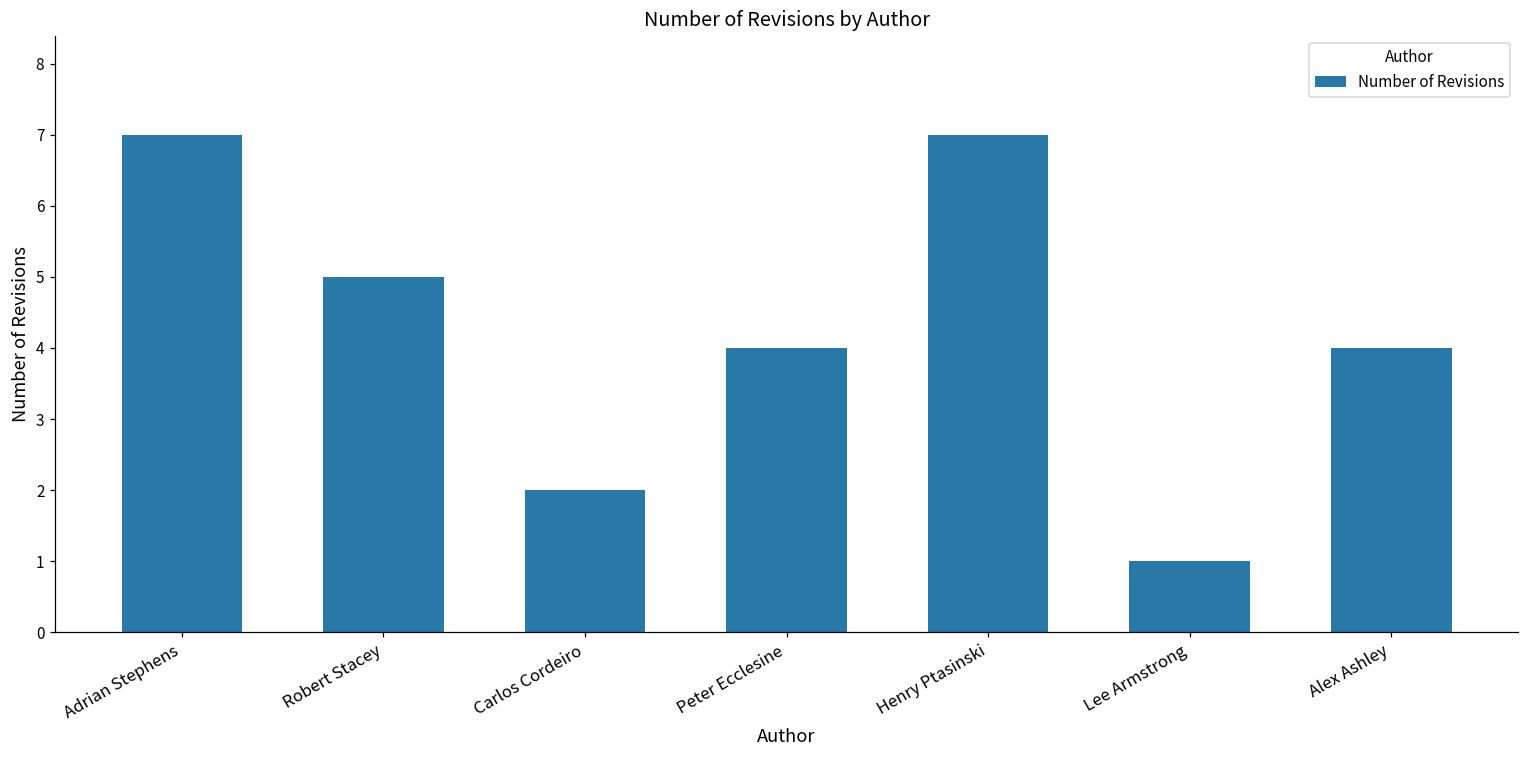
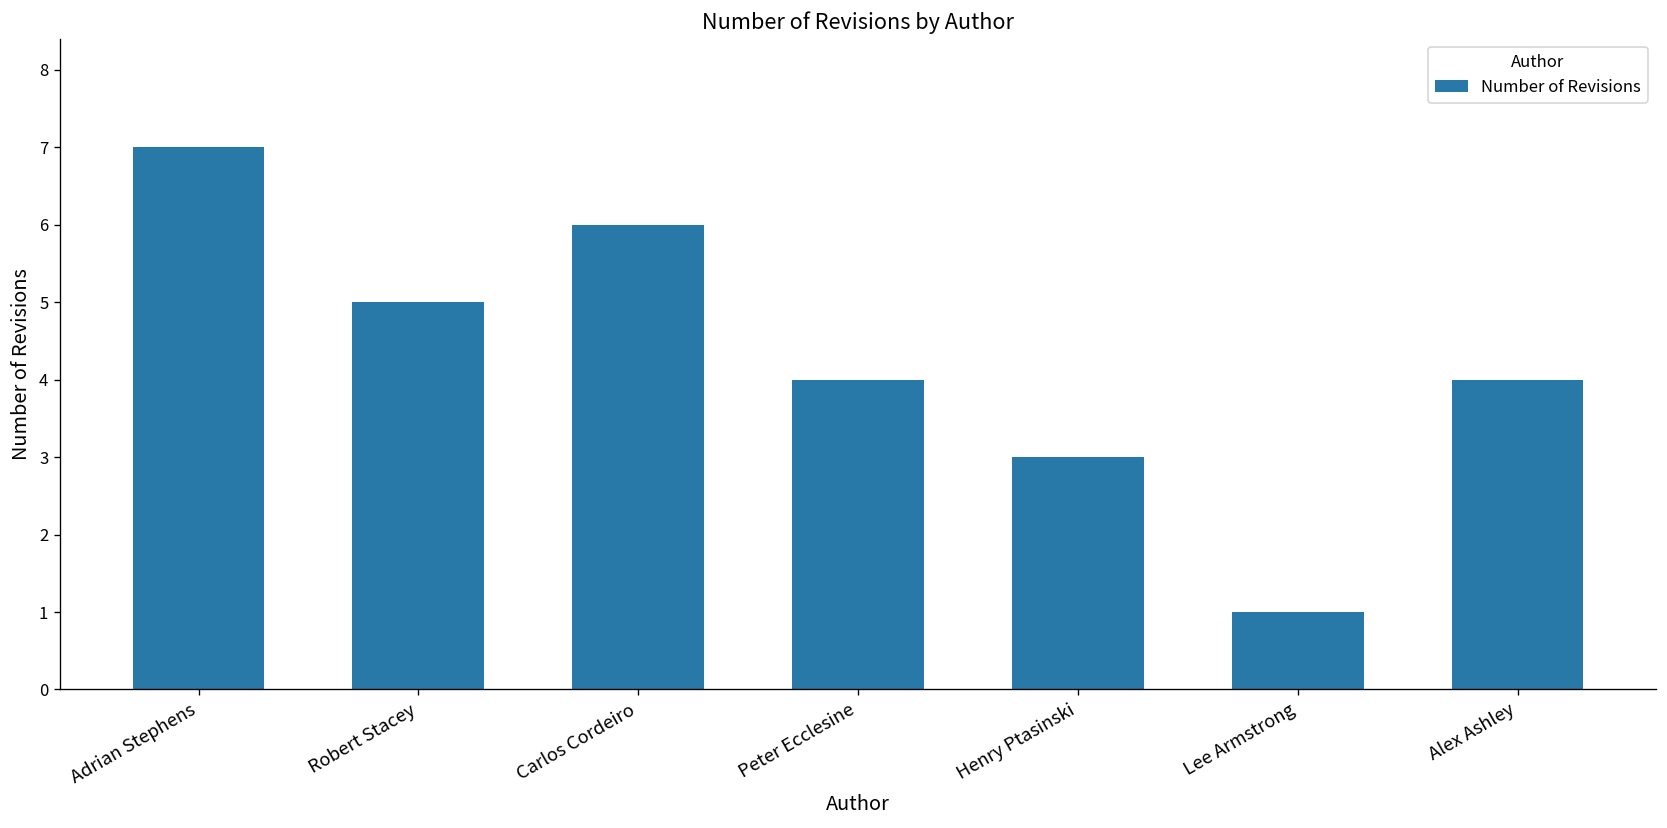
  {
    "Adrian Stephens": 7,
    "Robert Stacey": 5,
-   "Carlos Cordeiro": 2,
+   "Carlos Cordeiro": 6,
    "Peter Ecclesine": 4,
-   "Henry Ptasinski": 7,
+   "Henry Ptasinski": 3,
    "Lee Armstrong": 1,
    "Alex Ashley": 4
  }
